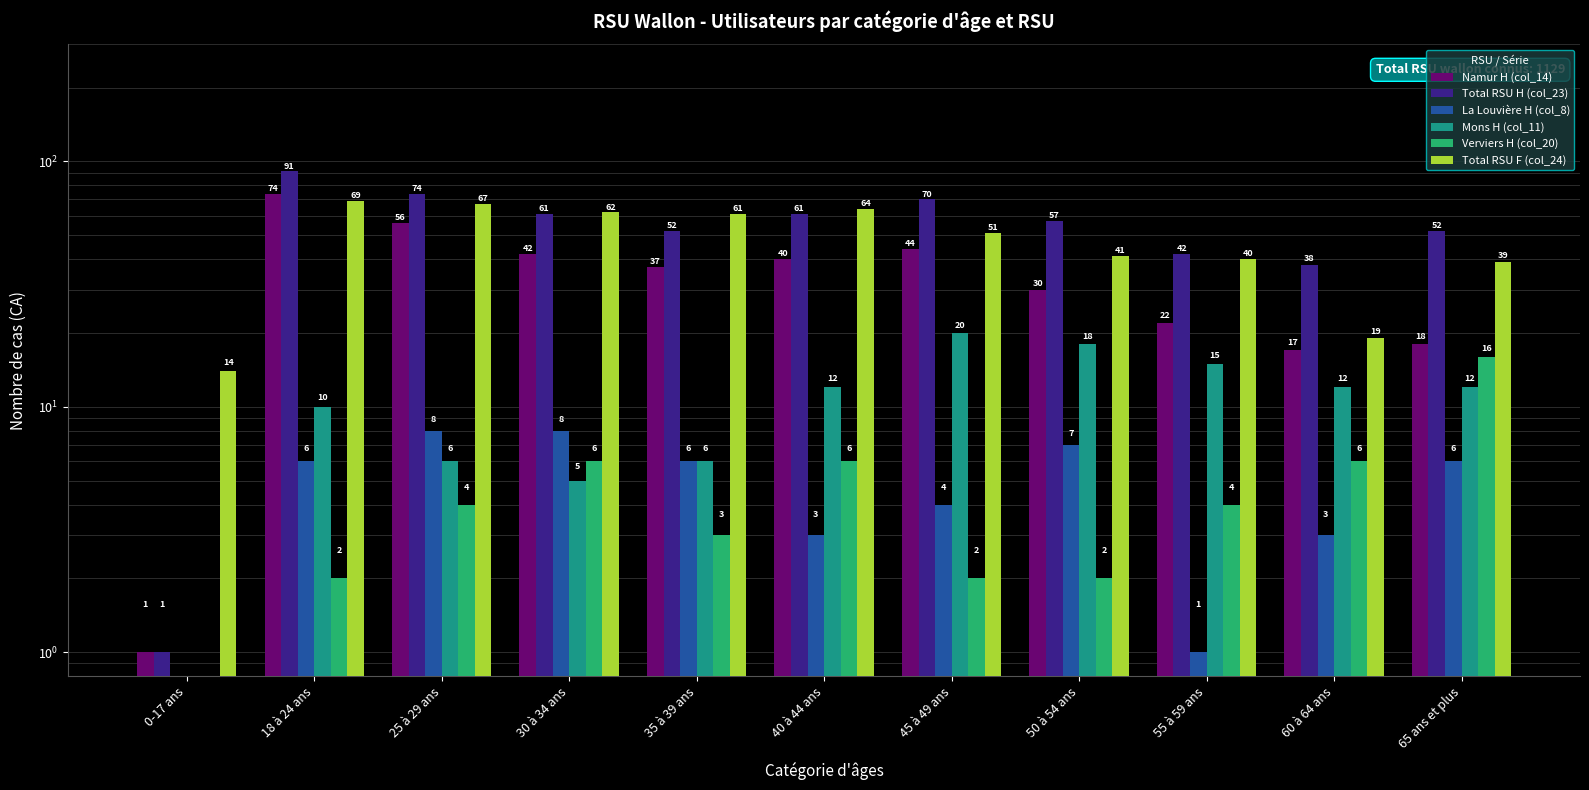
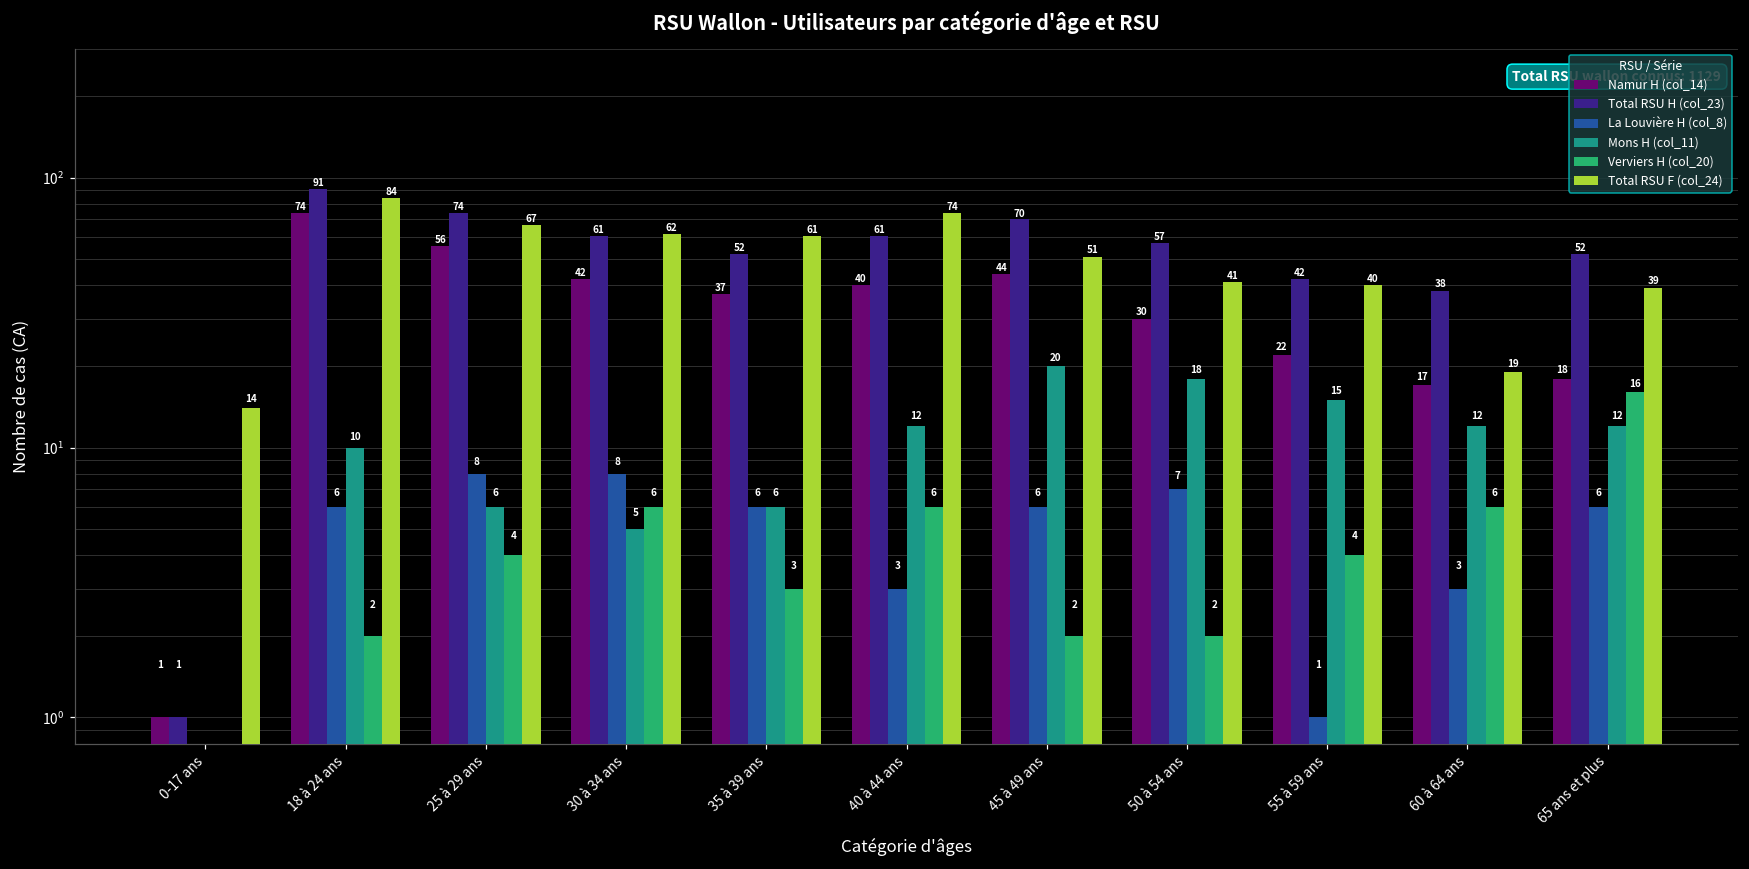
  {
    "La Louvière H (col_8)": {
      "18 à 24 ans": 6,
      "25 à 29 ans": 8,
      "30 à 34 ans": 8,
      "35 à 39 ans": 6,
      "40 à 44 ans": 3,
-     "45 à 49 ans": 4,
+     "45 à 49 ans": 6,
      "50 à 54 ans": 7,
      "60 à 64 ans": 3,
      "65 ans et plus": 6
    },
    "Total RSU F (col_24)": {
      "0-17 ans": 14,
-     "18 à 24 ans": 69,
+     "18 à 24 ans": 84,
      "25 à 29 ans": 67,
      "30 à 34 ans": 62,
      "35 à 39 ans": 61,
-     "40 à 44 ans": 64,
+     "40 à 44 ans": 74,
      "45 à 49 ans": 51,
      "50 à 54 ans": 41,
      "55 à 59 ans": 40,
      "60 à 64 ans": 19,
      "65 ans et plus": 39
    }
  }
